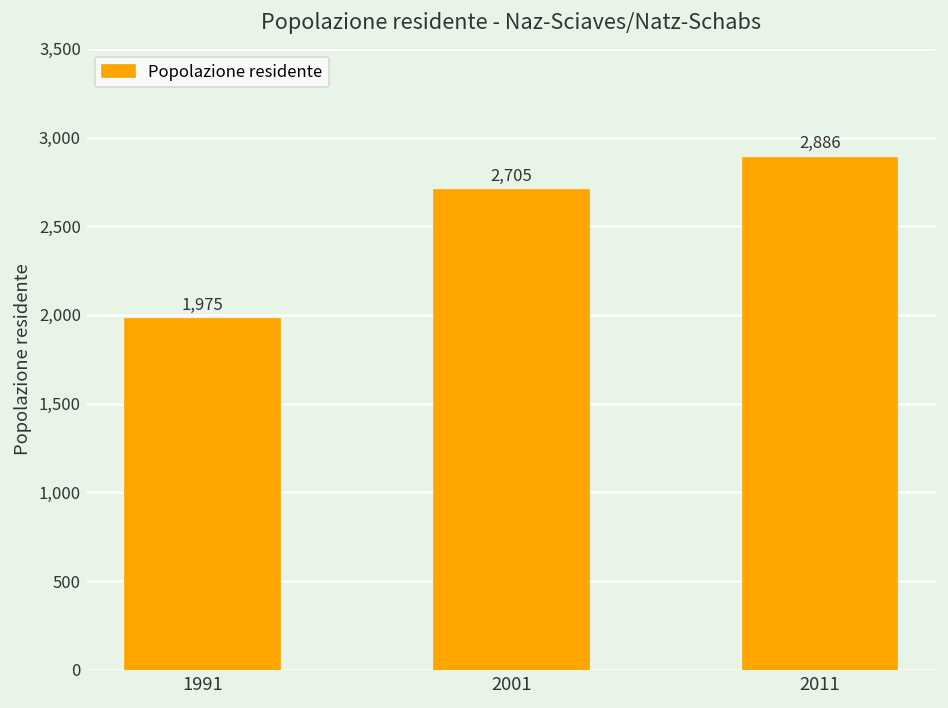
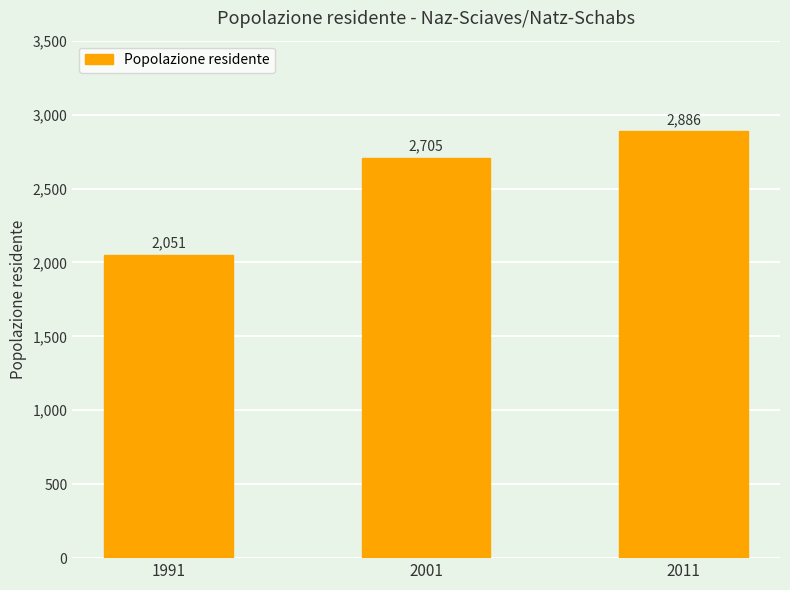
  {
-   "1991": "1,975",
+   "1991": "2,051",
    "2001": "2,705",
    "2011": "2,886"
  }
